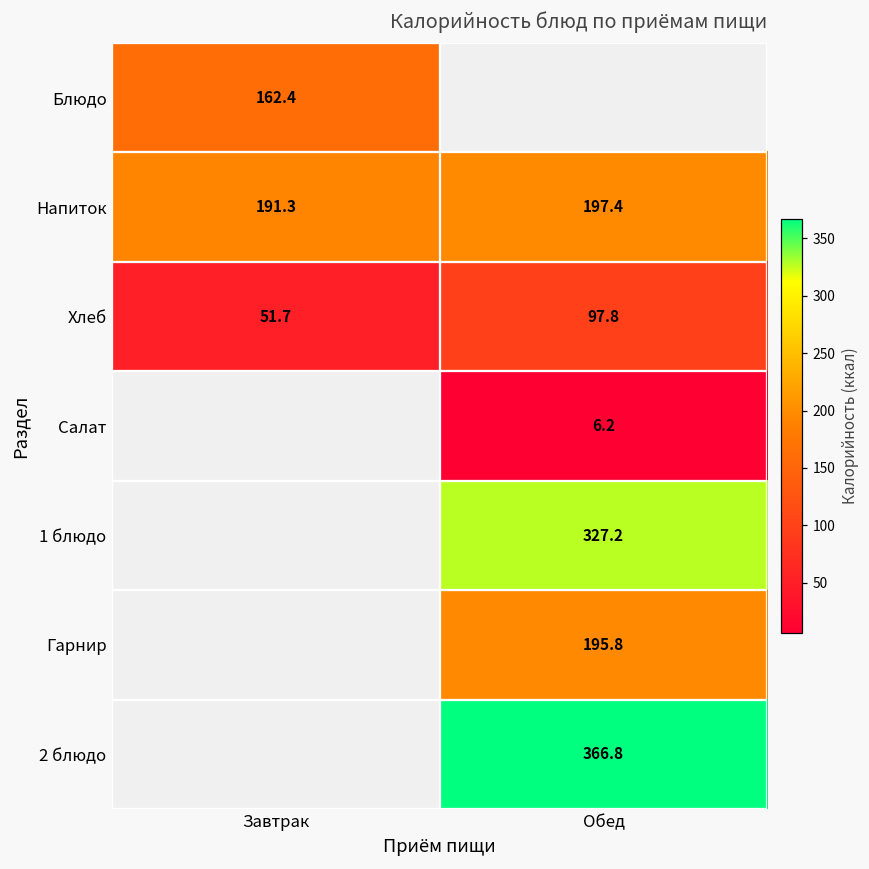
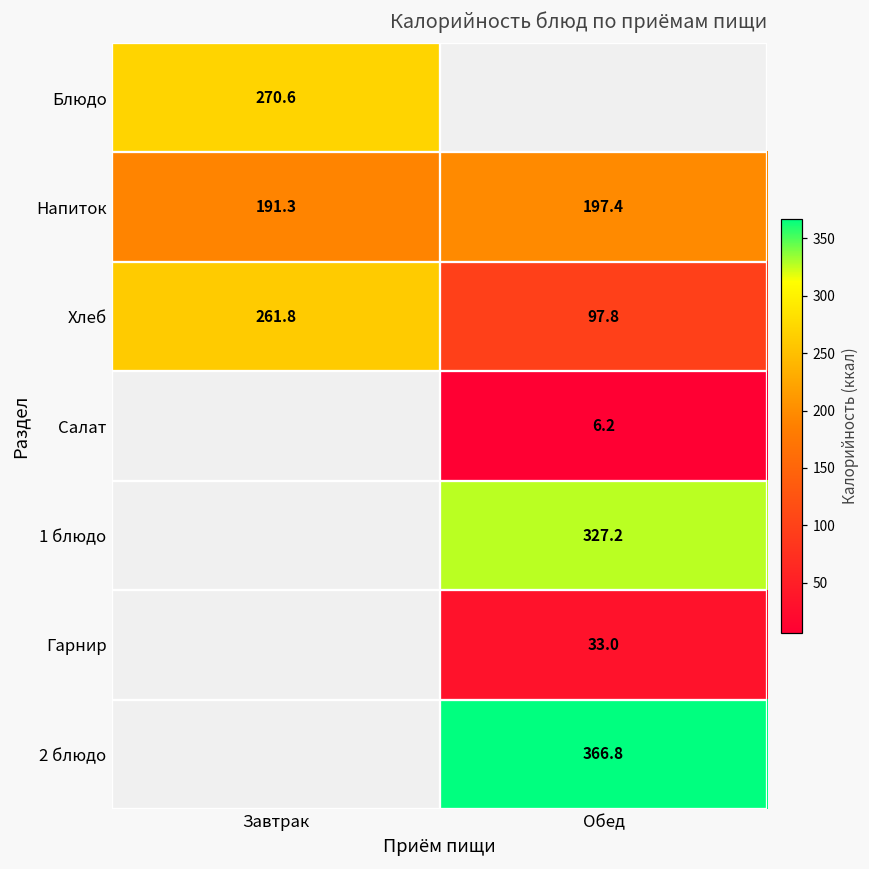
  {
    "Блюдо": {
-     "Завтрак": 162.4
+     "Завтрак": 270.6
    },
    "Напиток": {
      "Завтрак": 191.3,
      "Обед": 197.4
    },
    "Хлеб": {
-     "Завтрак": 51.7,
+     "Завтрак": 261.8,
      "Обед": 97.8
    },
    "Салат": {
      "Обед": 6.2
    },
    "1 блюдо": {
      "Обед": 327.2
    },
    "Гарнир": {
-     "Обед": 195.8
+     "Обед": 33.0
    },
    "2 блюдо": {
      "Обед": 366.8
    }
  }
